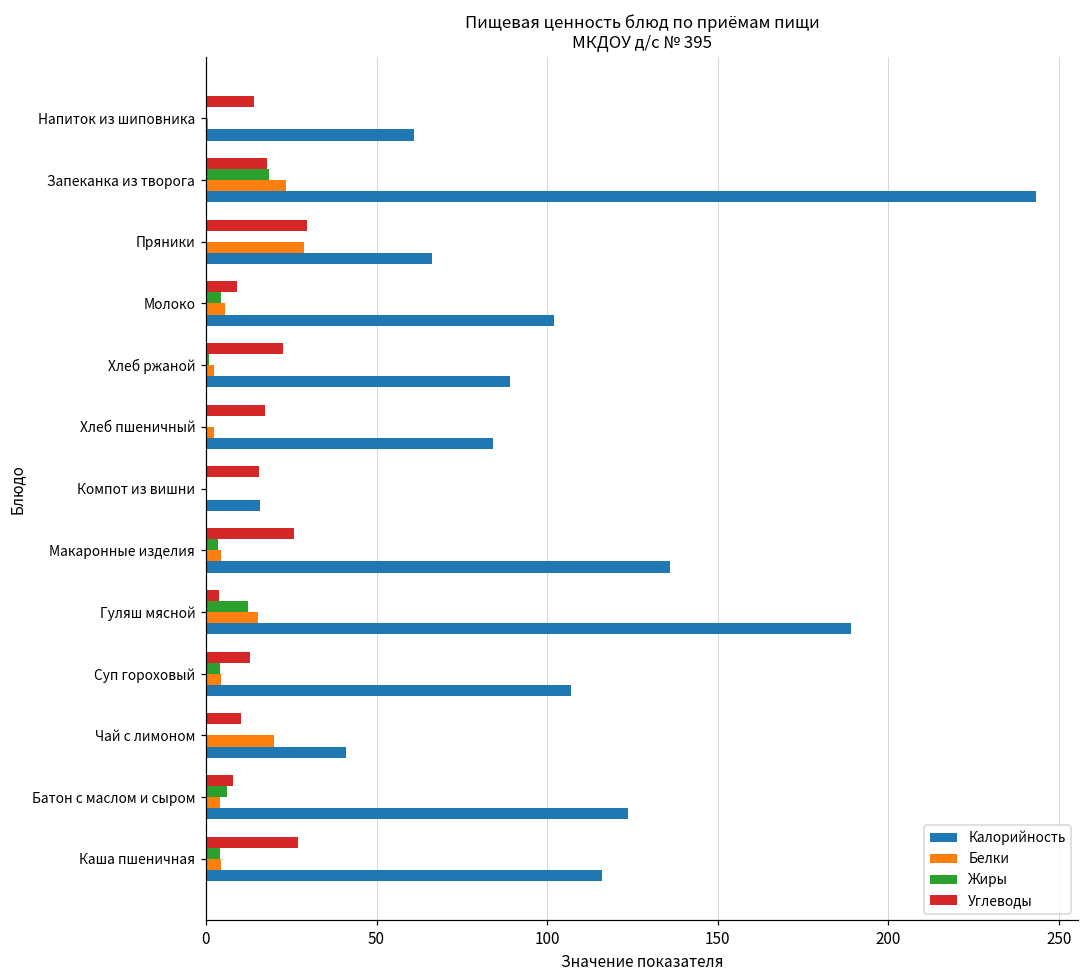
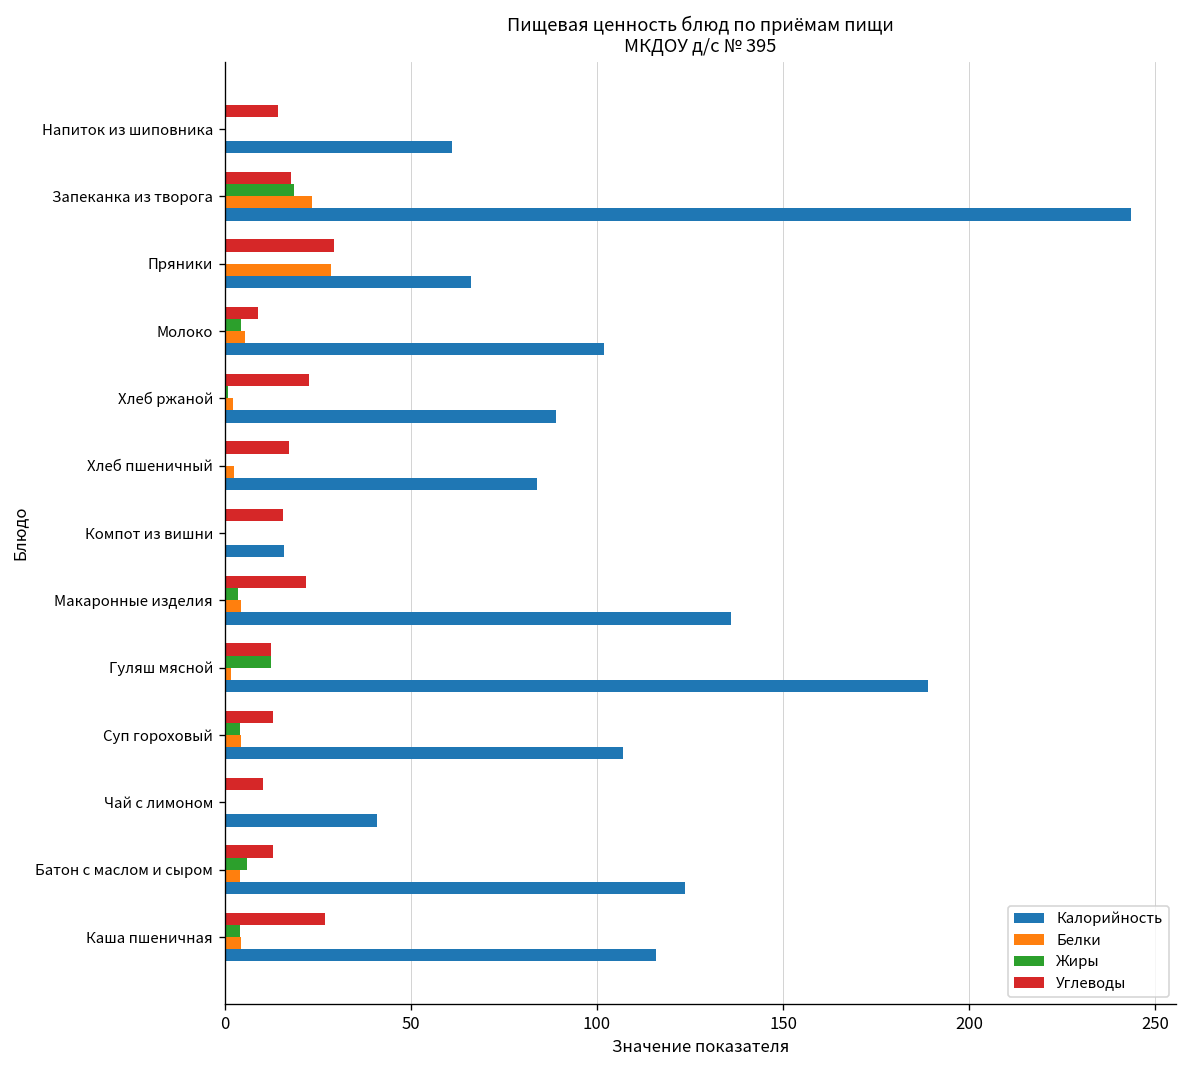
  {
    "Калорийность": {
      "Напиток из шиповника": 61,
      "Запеканка из творога": 243,
      "Пряники": 66,
      "Молоко": 102,
      "Хлеб ржаной": 89,
      "Хлеб пшеничный": 84,
      "Компот из вишни": 16,
      "Макаронные изделия": 136,
      "Гуляш мясной": 189,
      "Суп гороховый": 107,
      "Чай с лимоном": 41,
      "Батон с маслом и сыром": 124,
      "Каша пшеничная": 116
    },
    "Белки": {
      "Запеканка из творога": 24,
      "Пряники": 29,
      "Молоко": 5,
      "Хлеб ржаной": 2,
      "Хлеб пшеничный": 2,
      "Макаронные изделия": 5,
-     "Гуляш мясной": 15,
+     "Гуляш мясной": 2,
      "Суп гороховый": 4,
-     "Чай с лимоном": 20,
+     "Чай с лимоном": 0,
      "Батон с маслом и сыром": 4,
      "Каша пшеничная": 4
    },
    "Жиры": {
      "Запеканка из творога": 19,
      "Молоко": 4,
      "Хлеб ржаной": 1,
      "Макаронные изделия": 3,
      "Гуляш мясной": 12,
      "Суп гороховый": 4,
      "Батон с маслом и сыром": 6,
      "Каша пшеничная": 4
    },
    "Углеводы": {
      "Напиток из шиповника": 14,
      "Запеканка из творога": 18,
      "Пряники": 30,
      "Молоко": 9,
      "Хлеб ржаной": 23,
      "Хлеб пшеничный": 17,
      "Компот из вишни": 16,
-     "Макаронные изделия": 26,
-     "Гуляш мясной": 4,
+     "Макаронные изделия": 22,
+     "Гуляш мясной": 13,
      "Суп гороховый": 13,
      "Чай с лимоном": 10,
-     "Батон с маслом и сыром": 8,
+     "Батон с маслом и сыром": 13,
      "Каша пшеничная": 27
    }
  }
